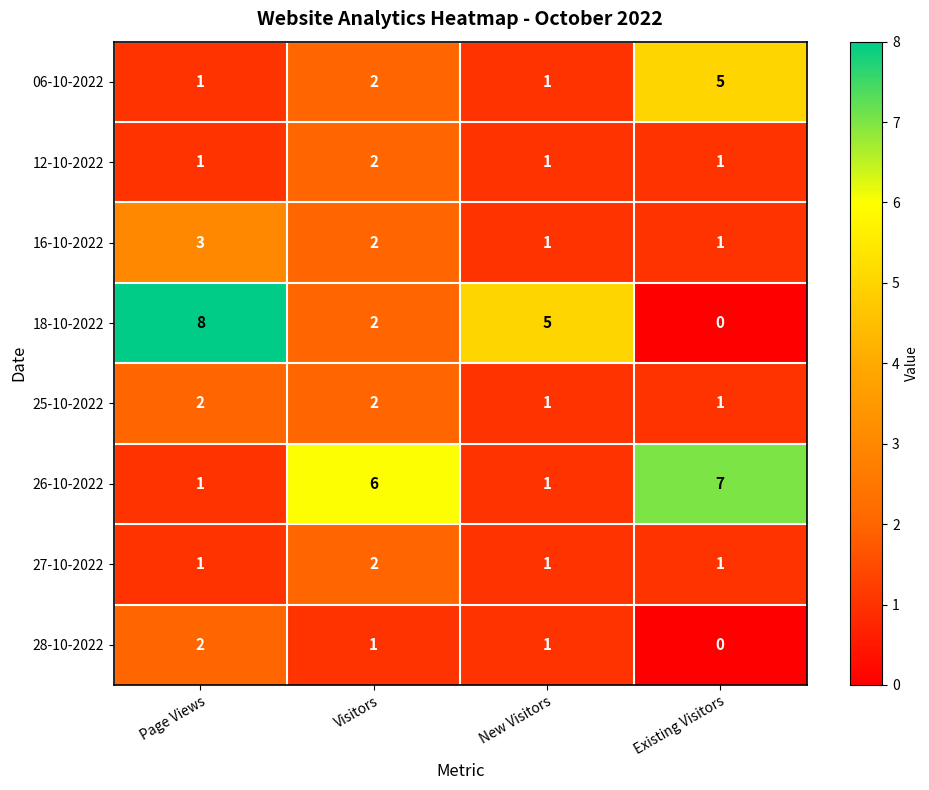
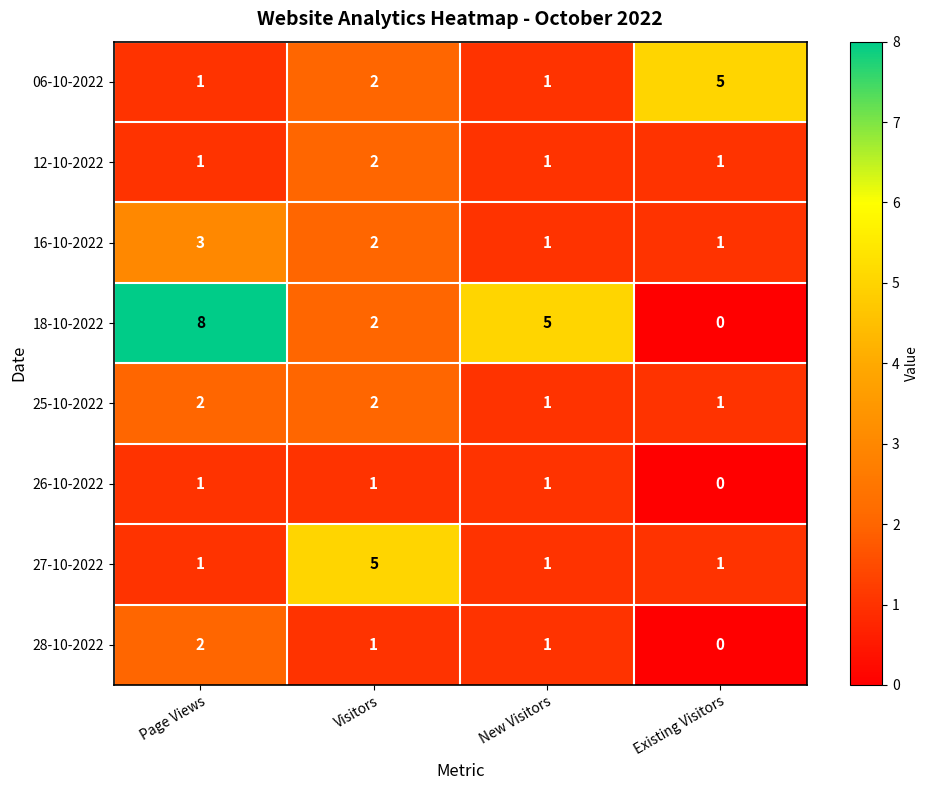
  {
    "06-10-2022": {
      "Page Views": 1,
      "Visitors": 2,
      "New Visitors": 1,
      "Existing Visitors": 5
    },
    "12-10-2022": {
      "Page Views": 1,
      "Visitors": 2,
      "New Visitors": 1,
      "Existing Visitors": 1
    },
    "16-10-2022": {
      "Page Views": 3,
      "Visitors": 2,
      "New Visitors": 1,
      "Existing Visitors": 1
    },
    "18-10-2022": {
      "Page Views": 8,
      "Visitors": 2,
      "New Visitors": 5,
      "Existing Visitors": 0
    },
    "25-10-2022": {
      "Page Views": 2,
      "Visitors": 2,
      "New Visitors": 1,
      "Existing Visitors": 1
    },
    "26-10-2022": {
      "Page Views": 1,
-     "Visitors": 6,
+     "Visitors": 1,
      "New Visitors": 1,
-     "Existing Visitors": 7
+     "Existing Visitors": 0
    },
    "27-10-2022": {
      "Page Views": 1,
-     "Visitors": 2,
+     "Visitors": 5,
      "New Visitors": 1,
      "Existing Visitors": 1
    },
    "28-10-2022": {
      "Page Views": 2,
      "Visitors": 1,
      "New Visitors": 1,
      "Existing Visitors": 0
    }
  }
